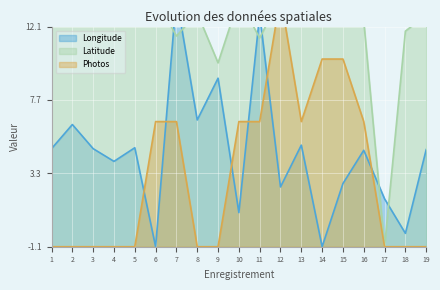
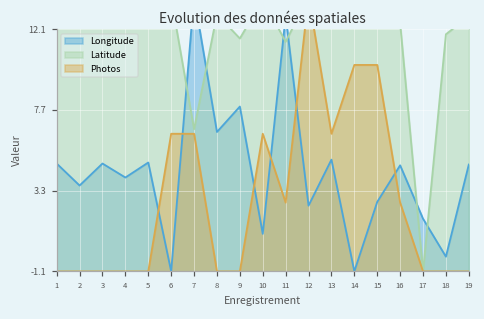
  {
    "Longitude": {
      "1": 4.8,
-     "2": 6.2,
+     "2": 3.6,
      "3": 4.8,
      "4": 4.0,
      "5": 4.8,
      "6": -1.1,
      "8": 6.5,
-     "9": 9.0,
+     "9": 7.9,
      "10": 0.9,
      "12": 2.5,
      "13": 5.0,
      "14": -1.1,
      "15": 2.7,
      "16": 4.7,
      "17": 1.8,
      "18": -0.3,
      "19": 4.7
    },
    "Latitude": {
-     "7": 11.5,
-     "9": 9.9,
+     "7": 6.6,
+     "9": 11.6,
      "11": 11.4,
      "18": 11.8
    },
    "Photos": {
      "1": -1.1,
      "2": -1.1,
      "3": -1.1,
      "4": -1.1,
      "5": -1.1,
      "6": 6.4,
      "7": 6.4,
      "8": -1.1,
      "9": -1.1,
      "10": 6.4,
-     "11": 6.4,
+     "11": 2.7,
      "13": 6.4,
      "14": 10.2,
      "15": 10.2,
-     "16": 6.4,
+     "16": 2.7,
      "18": -1.1,
      "19": -1.1
    }
  }
